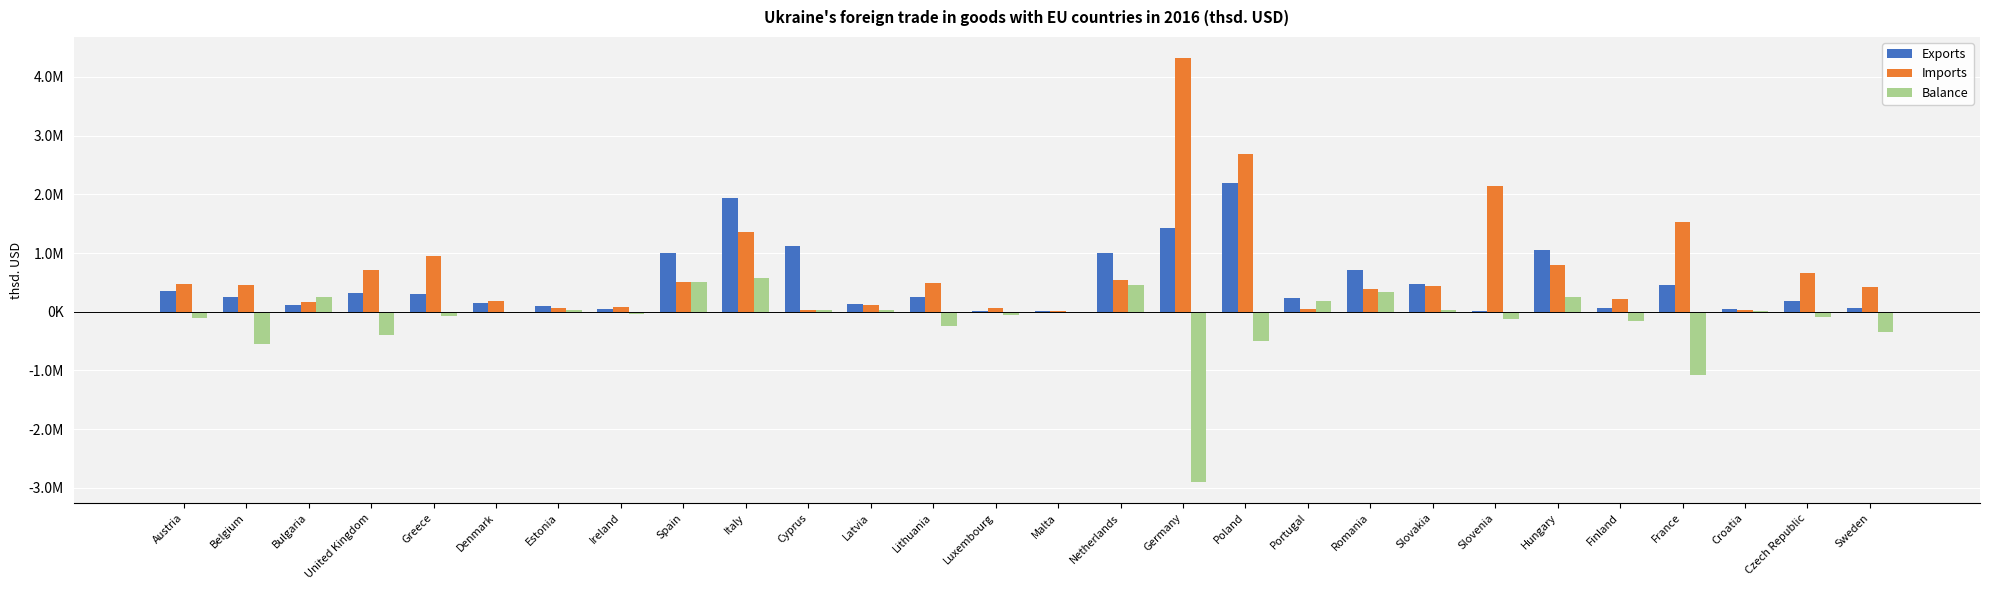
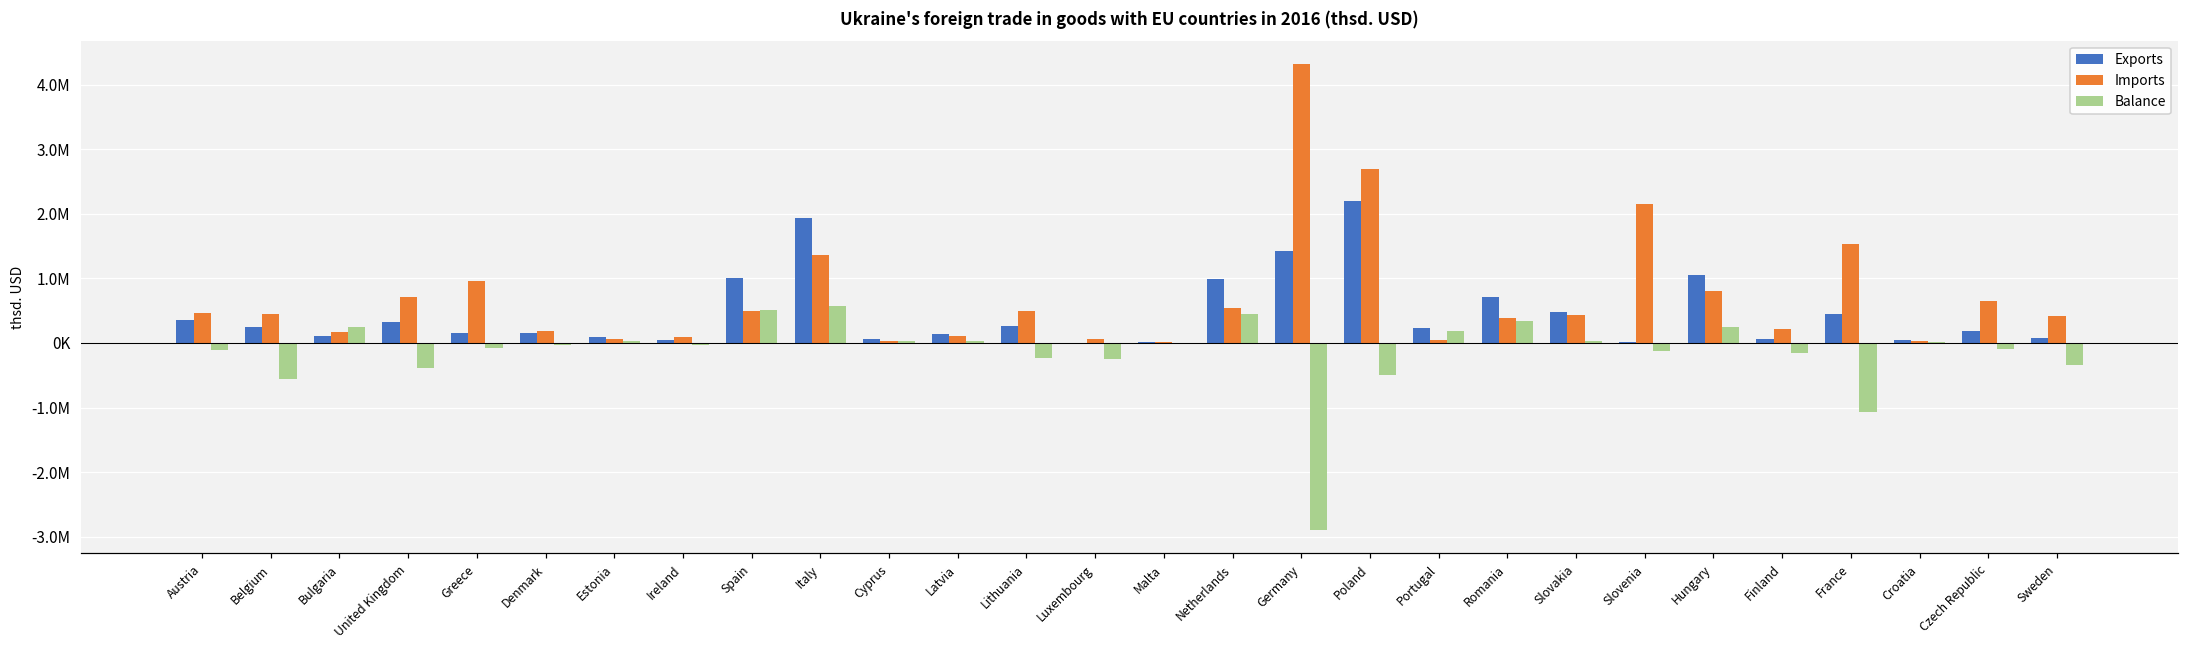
  {
    "Exports": {
      "Austria": 400000,
      "Belgium": 300000,
      "Bulgaria": 100000,
      "United Kingdom": 300000,
-     "Greece": 300000,
+     "Greece": 200000,
      "Denmark": 200000,
      "Estonia": 100000,
      "Ireland": 0,
      "Spain": 1000000,
      "Italy": 1900000,
-     "Cyprus": 1100000,
+     "Cyprus": 100000,
      "Latvia": 100000,
      "Lithuania": 300000,
      "Netherlands": 1000000,
      "Germany": 1400000,
      "Poland": 2200000,
      "Portugal": 200000,
      "Romania": 700000,
      "Slovakia": 500000,
      "Hungary": 1100000,
      "Finland": 100000,
      "France": 500000,
      "Czech Republic": 200000,
      "Sweden": 100000
    },
    "Imports": {
      "Austria": 500000,
      "Belgium": 500000,
      "Bulgaria": 200000,
      "United Kingdom": 700000,
      "Greece": 1000000,
      "Denmark": 200000,
      "Estonia": 100000,
      "Ireland": 100000,
      "Spain": 500000,
      "Italy": 1400000,
      "Latvia": 100000,
      "Lithuania": 500000,
      "Luxembourg": 100000,
      "Netherlands": 500000,
      "Germany": 4300000,
      "Poland": 2700000,
      "Portugal": 100000,
      "Romania": 400000,
      "Slovakia": 400000,
      "Slovenia": 2100000,
      "Hungary": 800000,
      "Finland": 200000,
      "France": 1500000,
      "Czech Republic": 700000,
      "Sweden": 400000
    },
    "Balance": {
      "Austria": -100000,
      "Belgium": -600000,
      "Bulgaria": 200000,
      "United Kingdom": -400000,
      "Greece": -100000,
      "Spain": 500000,
      "Italy": 600000,
      "Lithuania": -200000,
-     "Luxembourg": -100000,
+     "Luxembourg": -200000,
      "Netherlands": 400000,
      "Germany": -2900000,
      "Poland": -500000,
      "Portugal": 200000,
      "Romania": 300000,
      "Slovenia": -100000,
      "Hungary": 300000,
      "Finland": -200000,
      "France": -1100000,
      "Czech Republic": -100000,
      "Sweden": -300000
    }
  }
